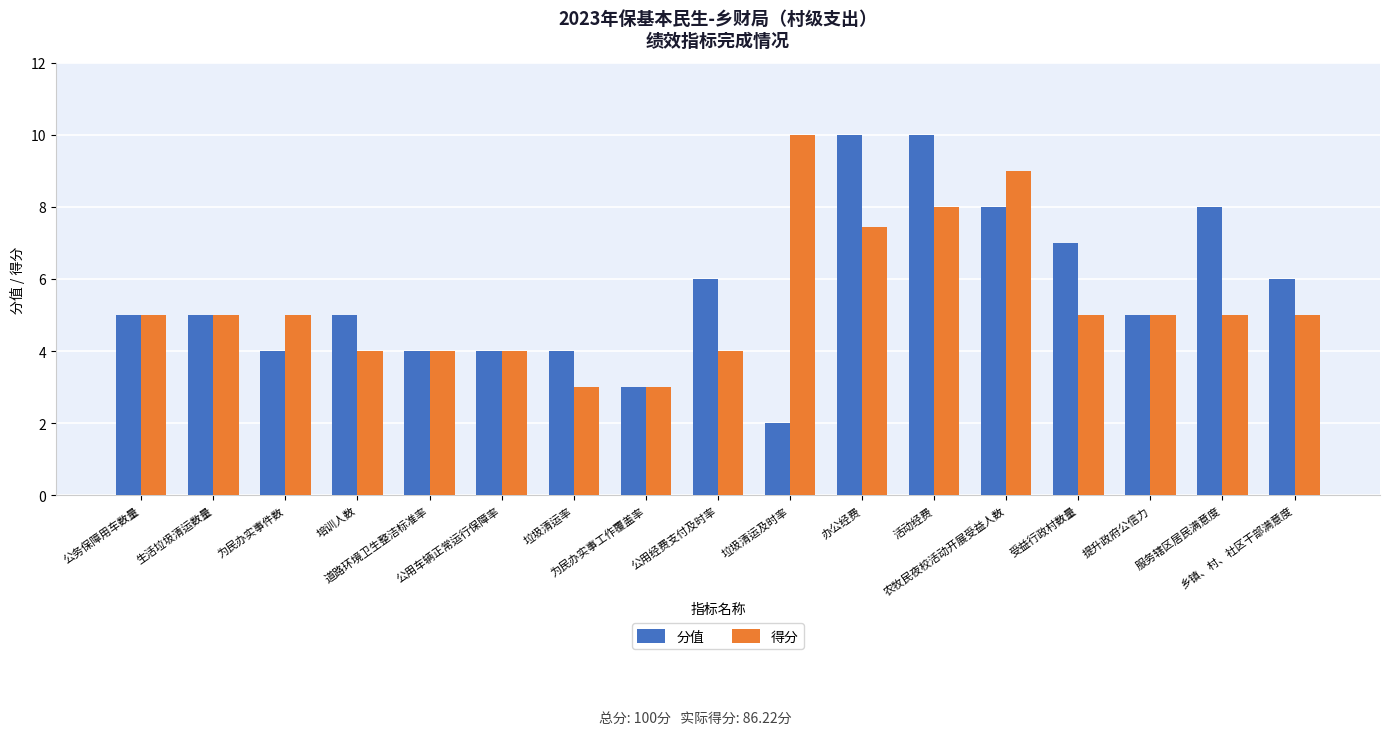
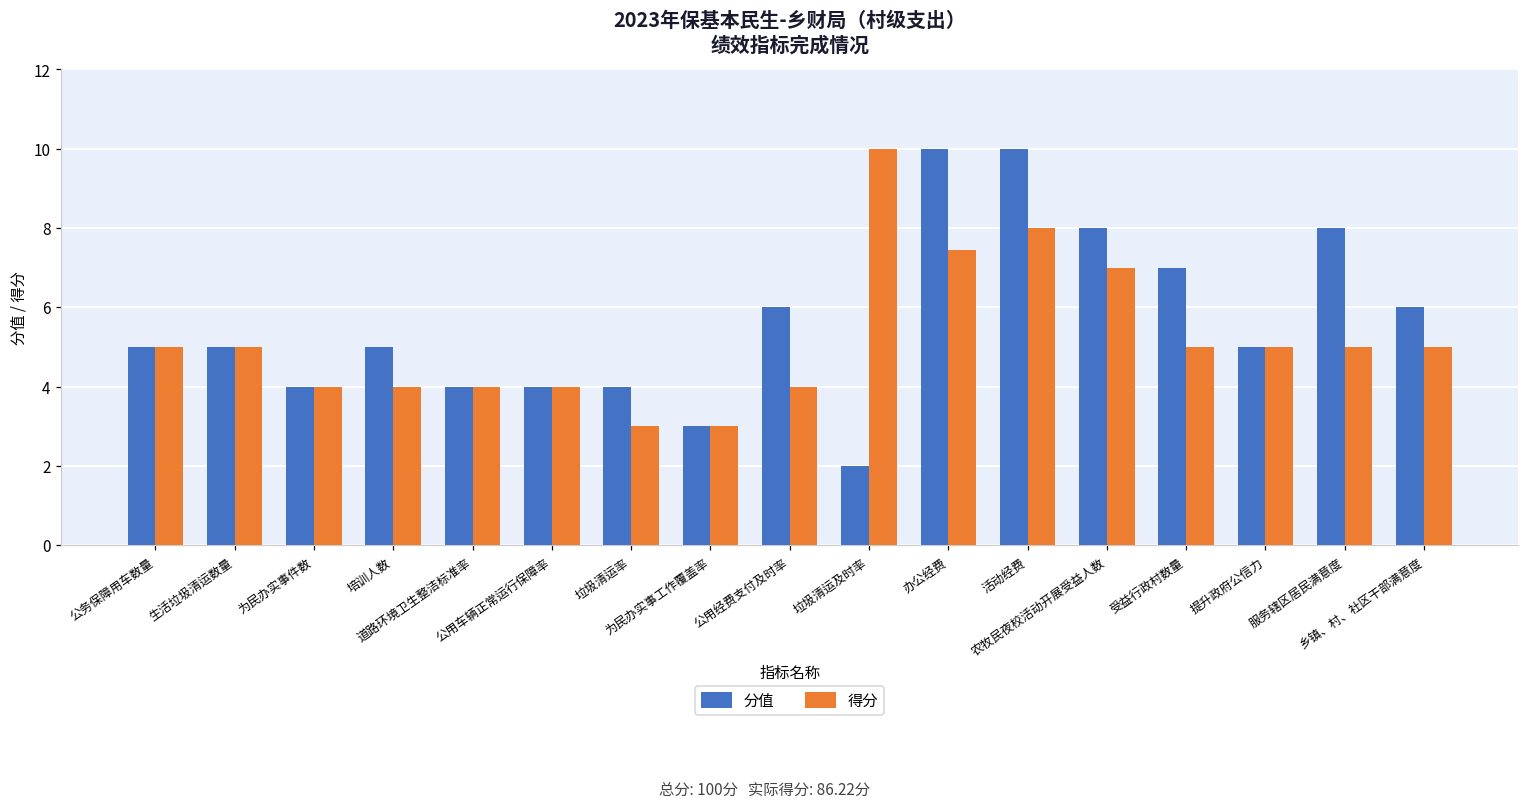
  {
    "分值": {
      "公务保障用车数量": 5,
      "生活垃圾清运数量": 5,
      "为民办实事件数": 4,
      "培训人数": 5,
      "道路环境卫生整洁标准率": 4,
      "公用车辆正常运行保障率": 4,
      "垃圾清运率": 4,
      "为民办实事工作覆盖率": 3,
      "公用经费支付及时率": 6,
      "垃圾清运及时率": 2,
      "办公经费": 10,
      "活动经费": 10,
      "农牧民夜校活动开展受益人数": 8,
      "受益行政村数量": 7,
      "提升政府公信力": 5,
      "服务辖区居民满意度": 8,
      "乡镇、村、社区干部满意度": 6
    },
    "得分": {
      "公务保障用车数量": 5,
      "生活垃圾清运数量": 5,
-     "为民办实事件数": 5,
+     "为民办实事件数": 4,
      "培训人数": 4,
      "道路环境卫生整洁标准率": 4,
      "公用车辆正常运行保障率": 4,
      "垃圾清运率": 3,
      "为民办实事工作覆盖率": 3,
      "公用经费支付及时率": 4,
      "垃圾清运及时率": 10,
      "办公经费": 7.5,
      "活动经费": 8,
-     "农牧民夜校活动开展受益人数": 9,
+     "农牧民夜校活动开展受益人数": 7,
      "受益行政村数量": 5,
      "提升政府公信力": 5,
      "服务辖区居民满意度": 5,
      "乡镇、村、社区干部满意度": 5
    }
  }
